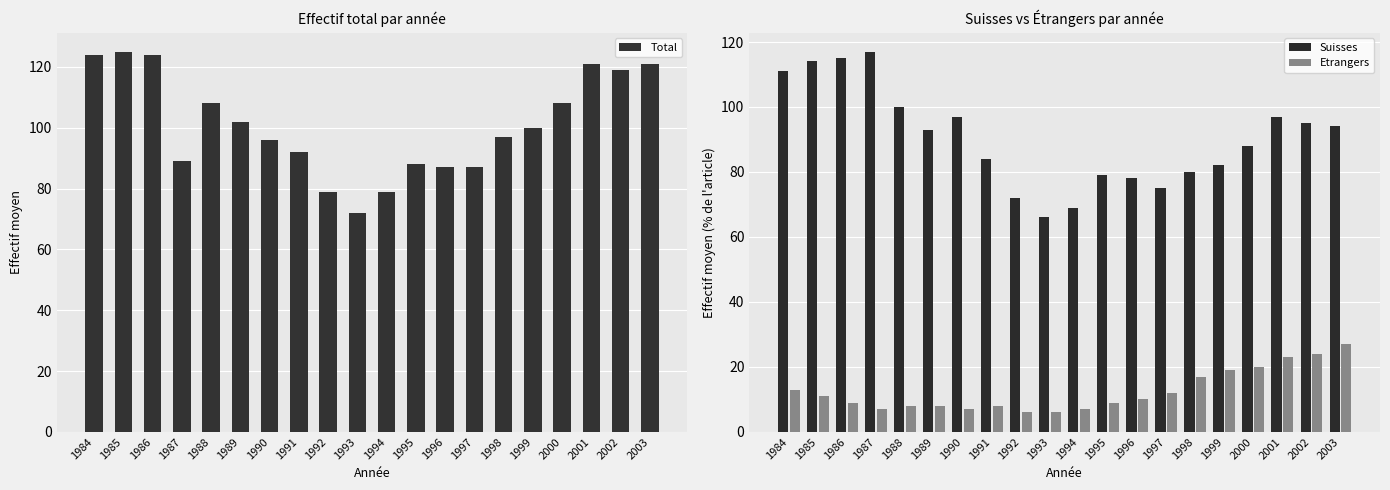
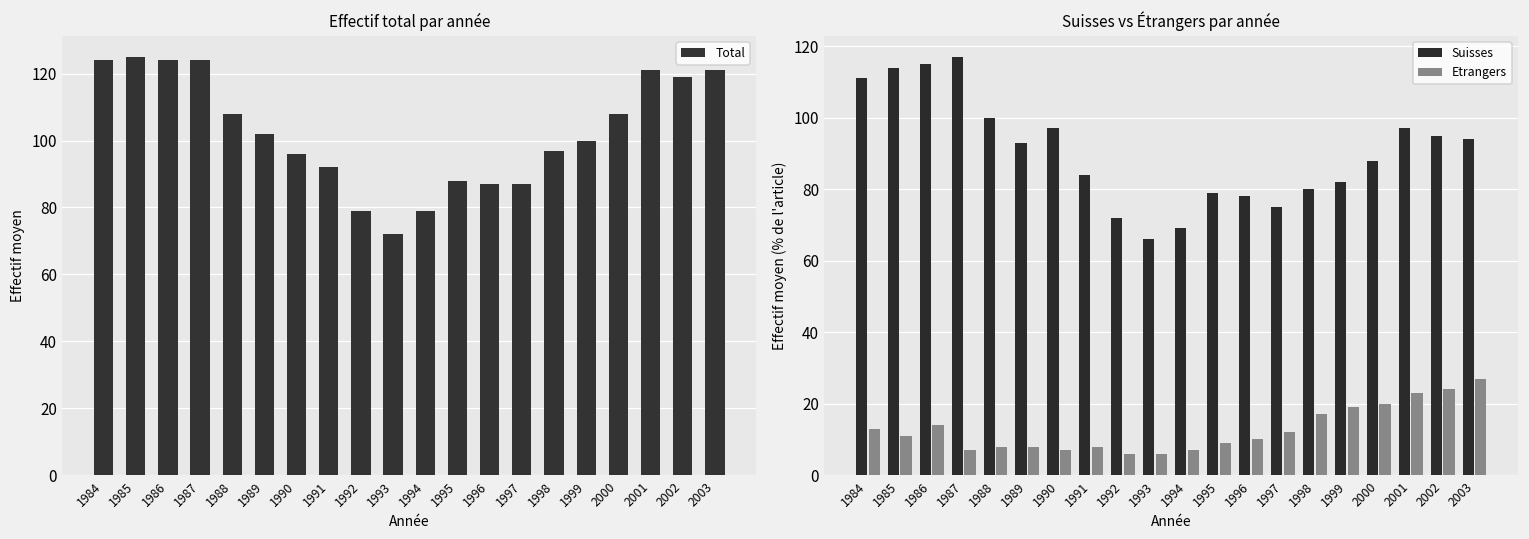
  {
    "Effectif total par année": {
      "1984": 124,
      "1985": 125,
      "1986": 124,
-     "1987": 89,
+     "1987": 124,
      "1988": 108,
      "1989": 102,
      "1990": 96,
      "1991": 92,
      "1992": 79,
      "1993": 72,
      "1994": 79,
      "1995": 88,
      "1996": 87,
      "1997": 87,
      "1998": 97,
      "1999": 100,
      "2000": 108,
      "2001": 121,
      "2002": 119,
      "2003": 121
    },
    "Suisses vs Étrangers par année": {
      "Suisses": {
        "1984": 111,
        "1985": 114,
        "1986": 115,
        "1987": 117,
        "1988": 100,
        "1989": 93,
        "1990": 97,
        "1991": 84,
        "1992": 72,
        "1993": 66,
        "1994": 69,
        "1995": 79,
        "1996": 78,
        "1997": 75,
        "1998": 80,
        "1999": 82,
        "2000": 88,
        "2001": 97,
        "2002": 95,
        "2003": 94
      },
      "Etrangers": {
        "1984": 13,
        "1985": 11,
-       "1986": 9,
+       "1986": 14,
        "1987": 7,
        "1988": 8,
        "1989": 8,
        "1990": 7,
        "1991": 8,
        "1992": 6,
        "1993": 6,
        "1994": 7,
        "1995": 9,
        "1996": 10,
        "1997": 12,
        "1998": 17,
        "1999": 19,
        "2000": 20,
        "2001": 23,
        "2002": 24,
        "2003": 27
      }
    }
  }
